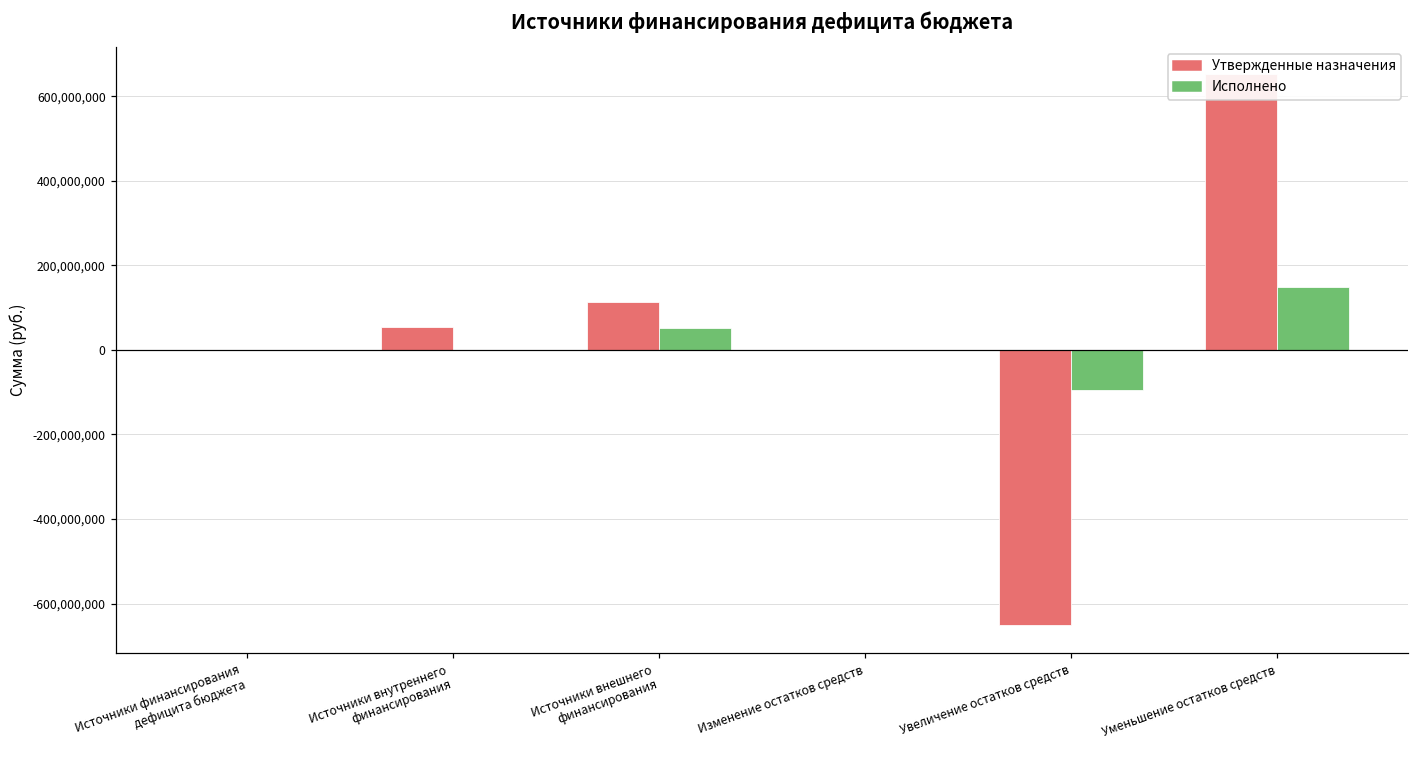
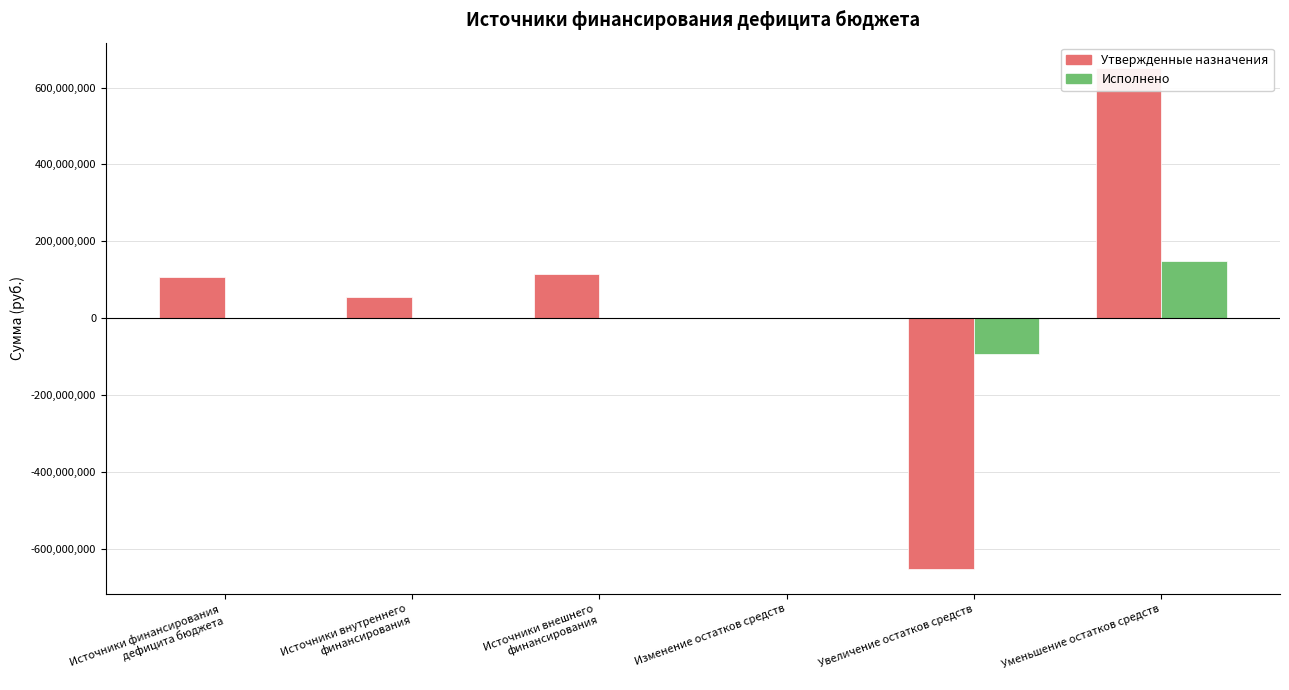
  {
    "Утвержденные назначения": {
-     "Источники финансирования дефицита бюджета": "0",
+     "Источники финансирования дефицита бюджета": "110,000,000",
      "Источники внутреннего финансирования": "50,000,000",
      "Источники внешнего финансирования": "110,000,000",
      "Изменение остатков средств": "0",
      "Увеличение остатков средств": "-650,000,000"
    },
    "Исполнено": {
      "Источники внутреннего финансирования": "0",
-     "Источники внешнего финансирования": "50,000,000",
+     "Источники внешнего финансирования": "0",
      "Увеличение остатков средств": "-90,000,000",
      "Уменьшение остатков средств": "150,000,000"
    }
  }
